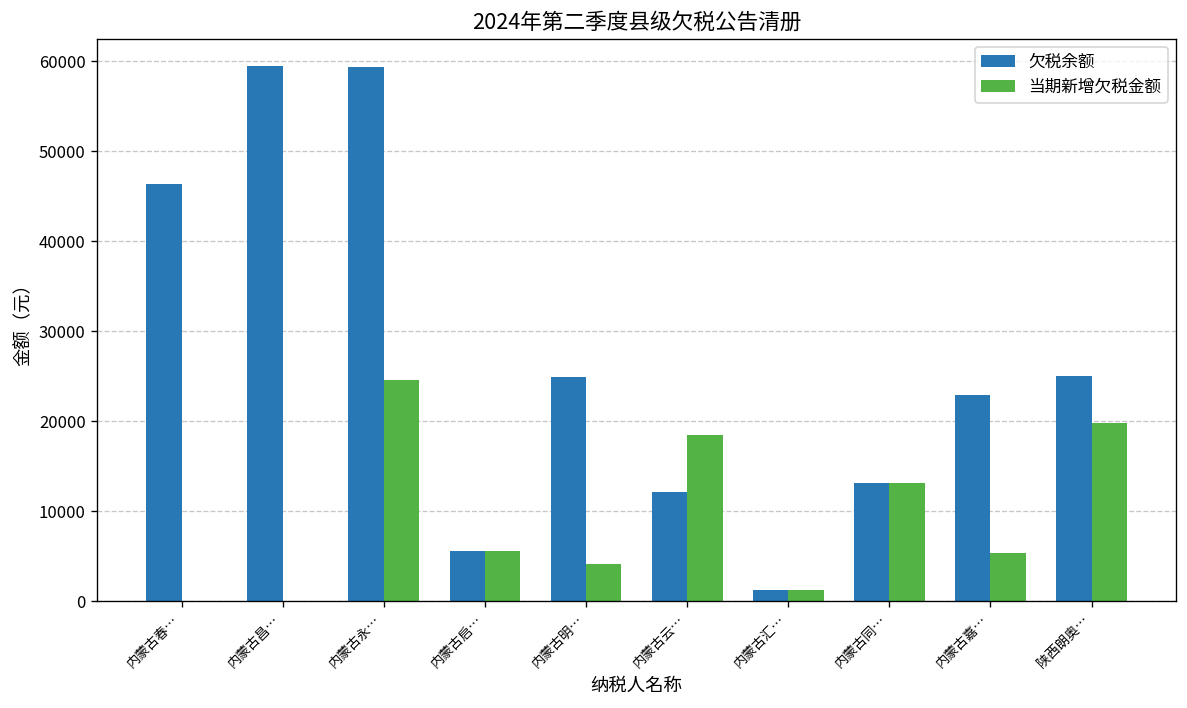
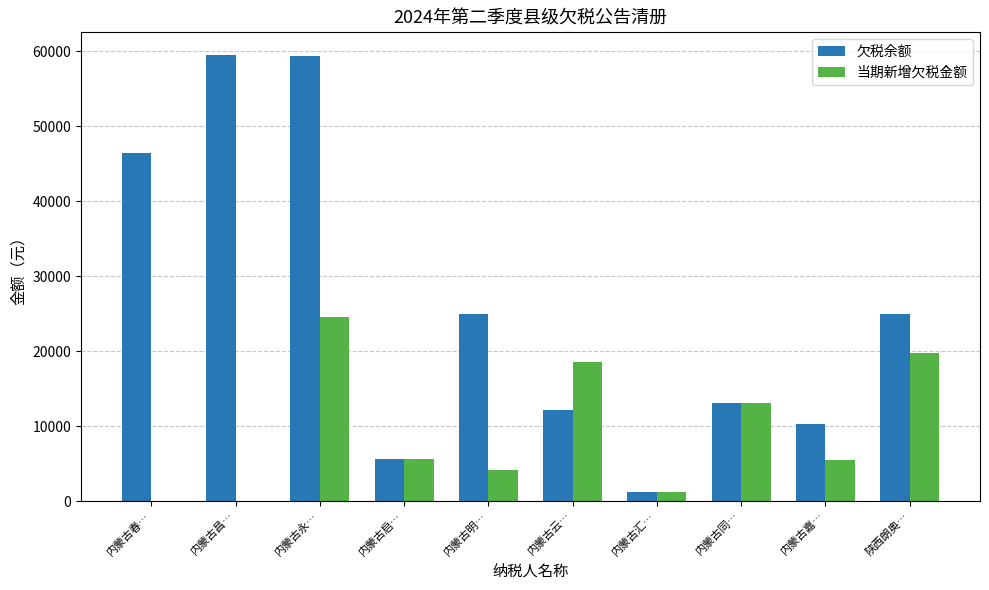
  {
    "欠税余额": {
      "内蒙古春…": 46000,
      "内蒙古昌…": 60000,
      "内蒙古永…": 59000,
      "内蒙古启…": 6000,
      "内蒙古明…": 25000,
      "内蒙古云…": 12000,
      "内蒙古汇…": 1000,
      "内蒙古同…": 13000,
-     "内蒙古嘉…": 23000,
+     "内蒙古嘉…": 10000,
      "陕西朗奥…": 25000
    },
    "当期新增欠税金额": {
      "内蒙古春…": 0,
      "内蒙古昌…": 0,
      "内蒙古永…": 25000,
      "内蒙古启…": 6000,
      "内蒙古明…": 4000,
      "内蒙古云…": 19000,
      "内蒙古汇…": 1000,
      "内蒙古同…": 13000,
      "内蒙古嘉…": 5000,
      "陕西朗奥…": 20000
    }
  }
